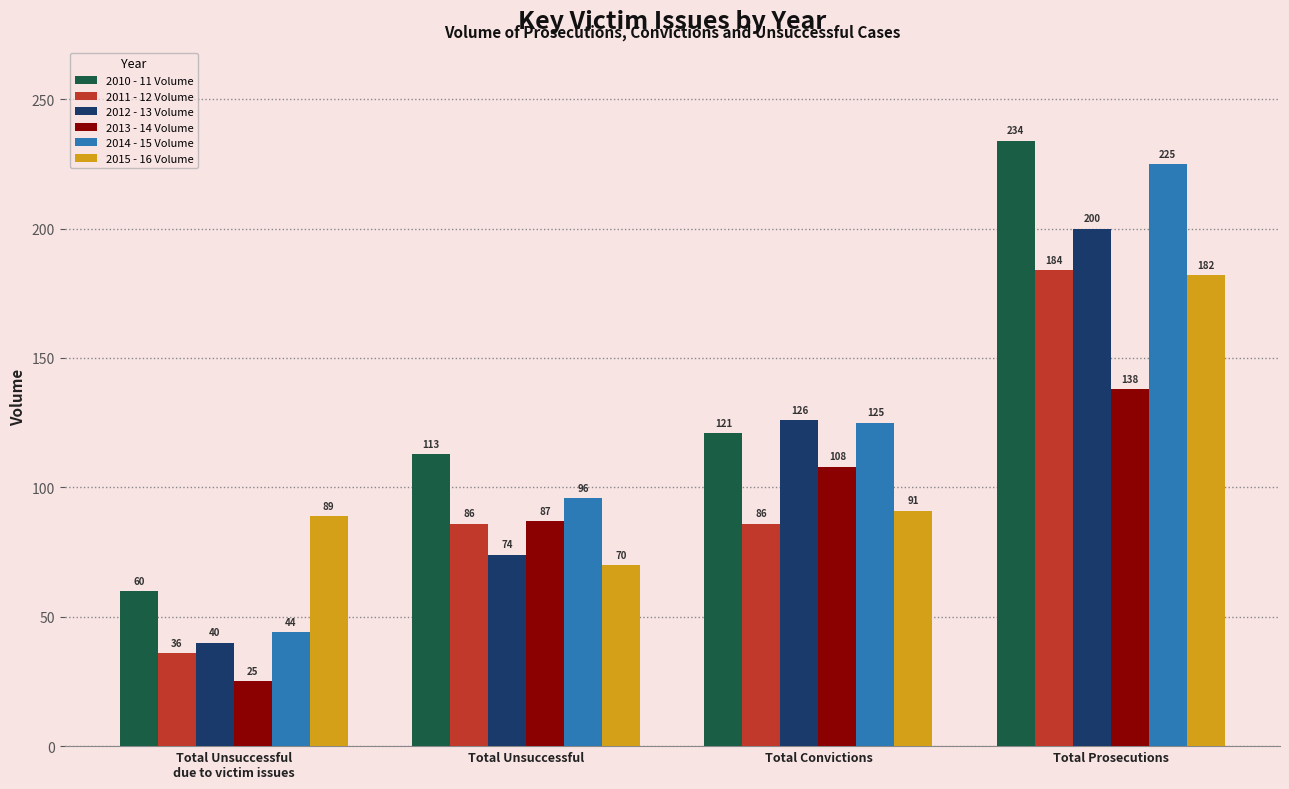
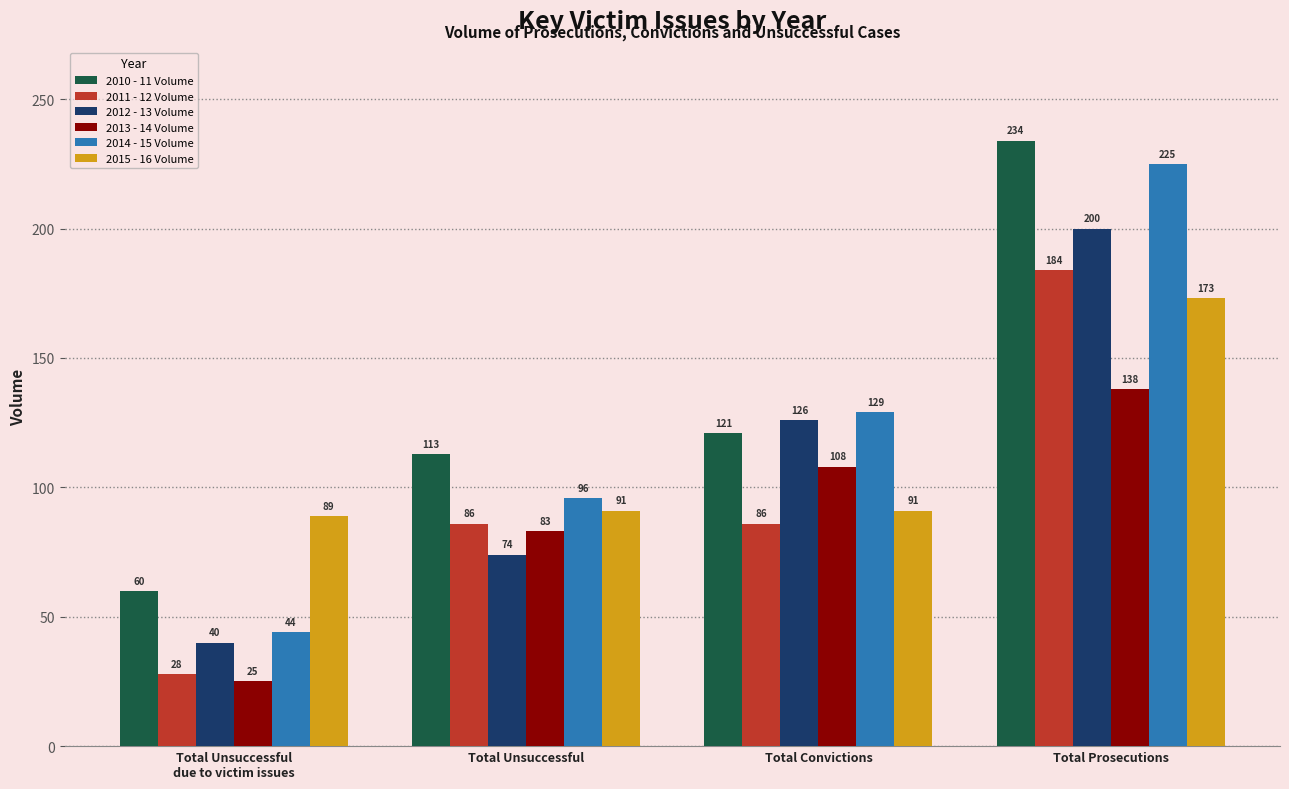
  {
    "2011 - 12 Volume": {
-     "Total Unsuccessful due to victim issues": 36,
+     "Total Unsuccessful due to victim issues": 28,
      "Total Unsuccessful": 86,
      "Total Convictions": 86,
      "Total Prosecutions": 184
    },
    "2013 - 14 Volume": {
      "Total Unsuccessful due to victim issues": 25,
-     "Total Unsuccessful": 87,
+     "Total Unsuccessful": 83,
      "Total Convictions": 108,
      "Total Prosecutions": 138
    },
    "2014 - 15 Volume": {
      "Total Unsuccessful due to victim issues": 44,
      "Total Unsuccessful": 96,
-     "Total Convictions": 125,
+     "Total Convictions": 129,
      "Total Prosecutions": 225
    },
    "2015 - 16 Volume": {
      "Total Unsuccessful due to victim issues": 89,
-     "Total Unsuccessful": 70,
+     "Total Unsuccessful": 91,
      "Total Convictions": 91,
-     "Total Prosecutions": 182
+     "Total Prosecutions": 173
    }
  }
